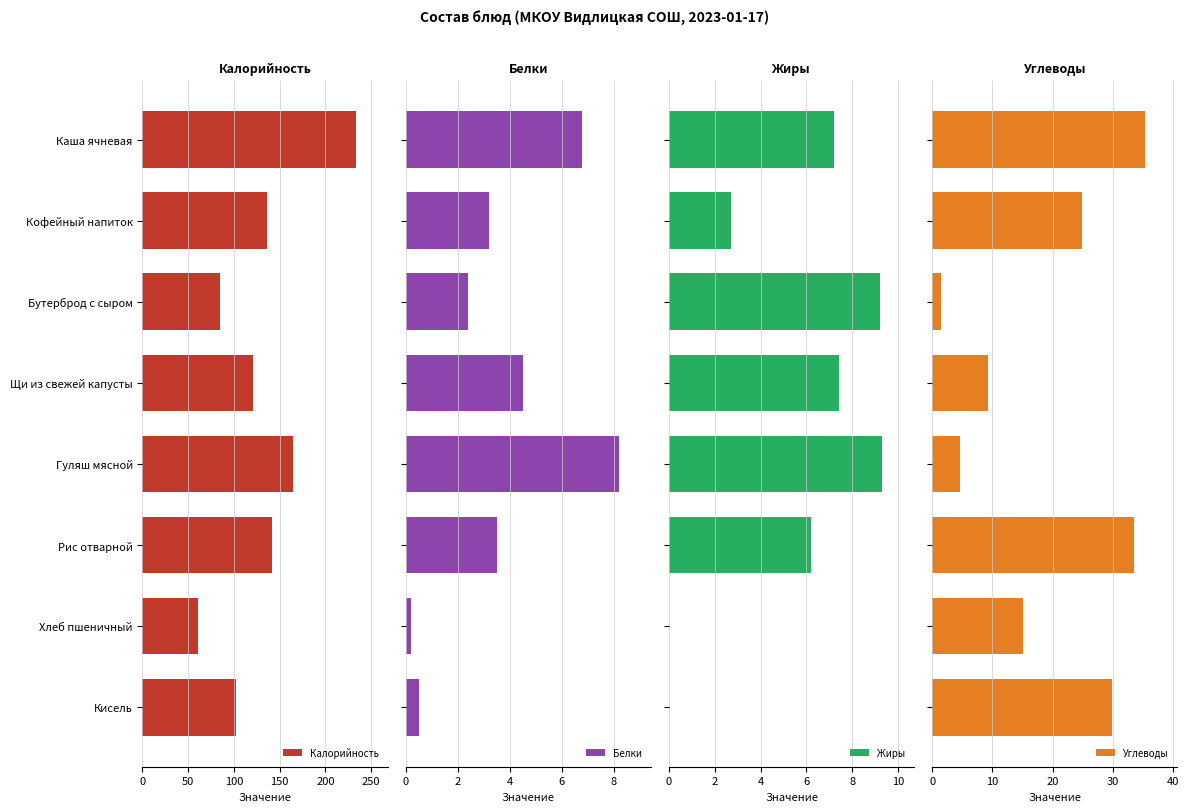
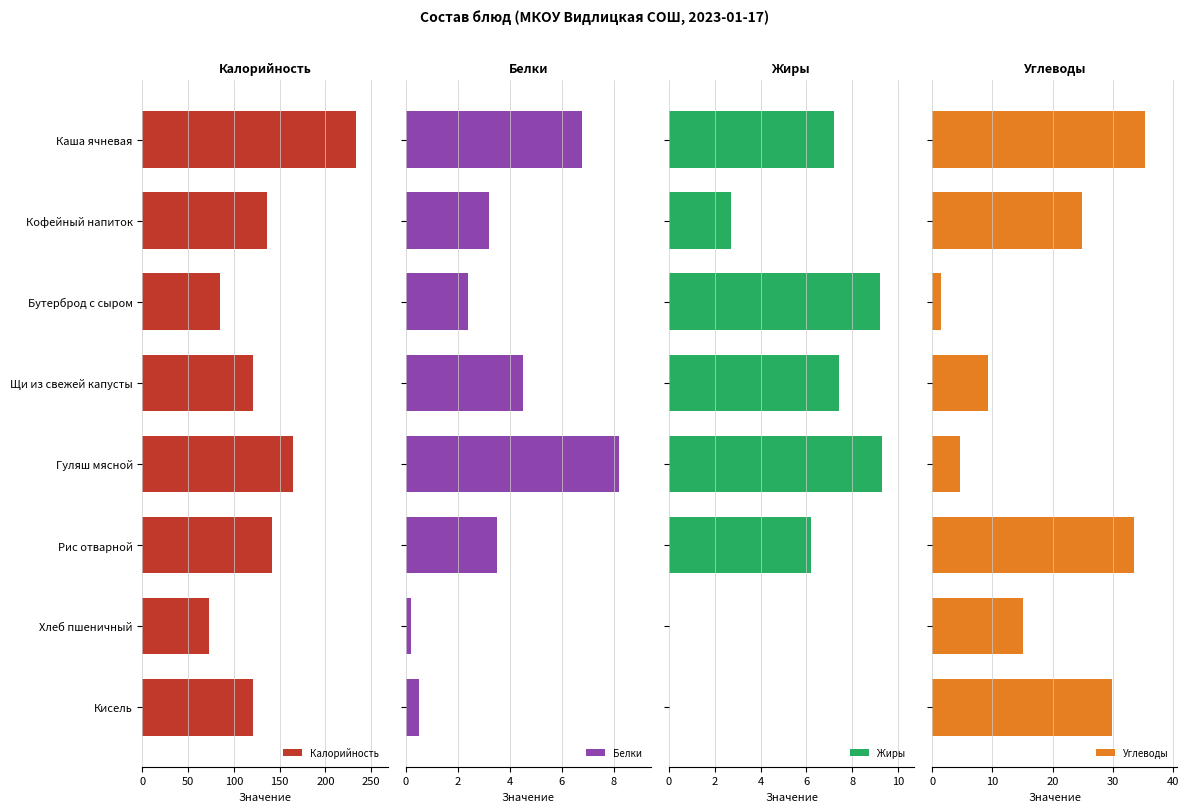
  {
    "Калорийность": {
      "Каша ячневая": 230,
      "Кофейный напиток": 140,
      "Бутерброд с сыром": 90,
      "Щи из свежей капусты": 120,
      "Гуляш мясной": 170,
      "Рис отварной": 140,
-     "Хлеб пшеничный": 60,
-     "Кисель": 100
+     "Хлеб пшеничный": 70,
+     "Кисель": 120
    }
  }
